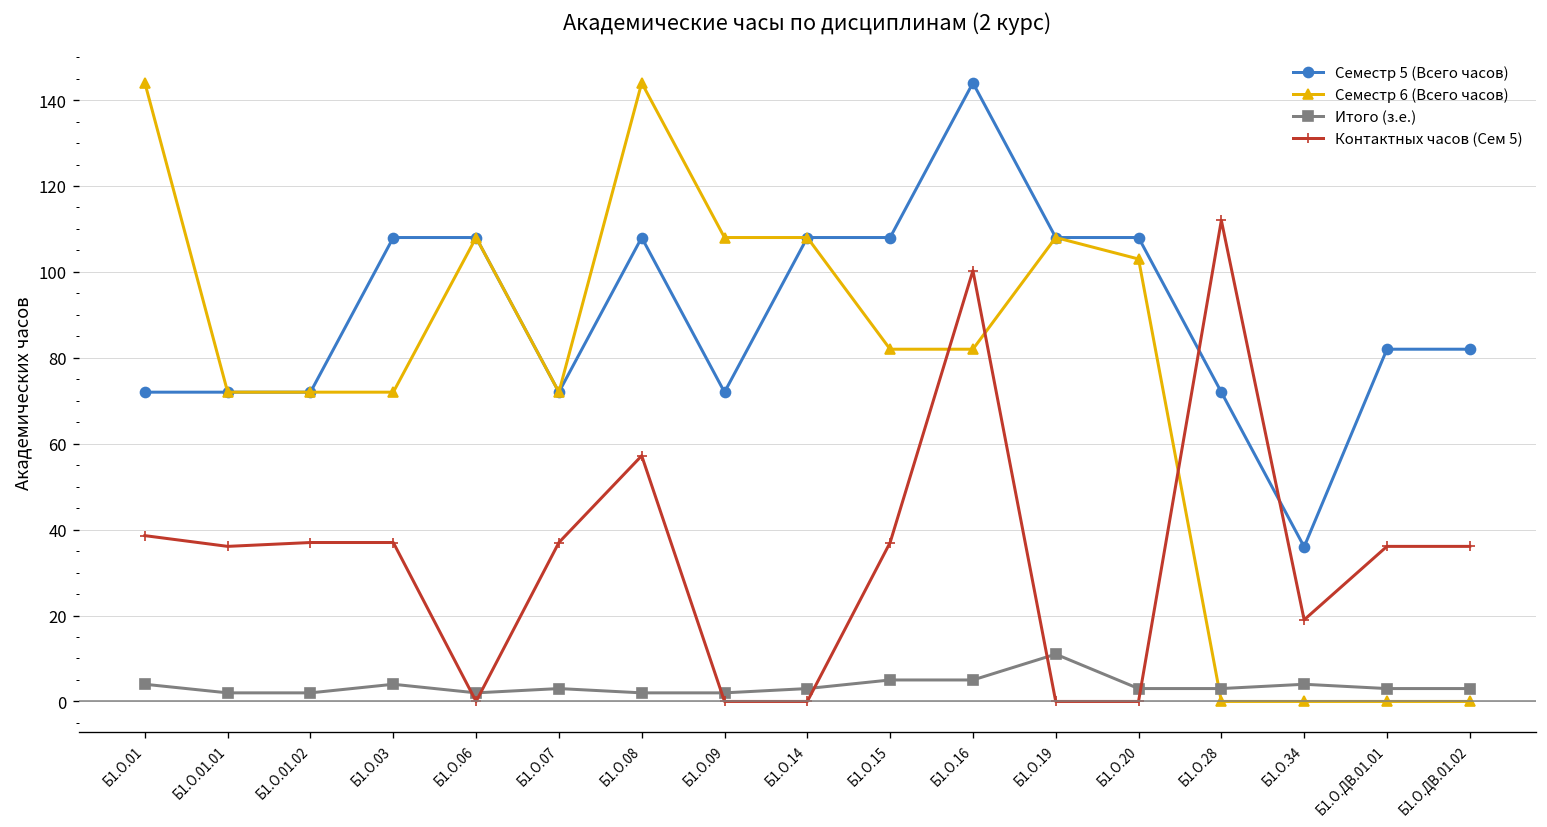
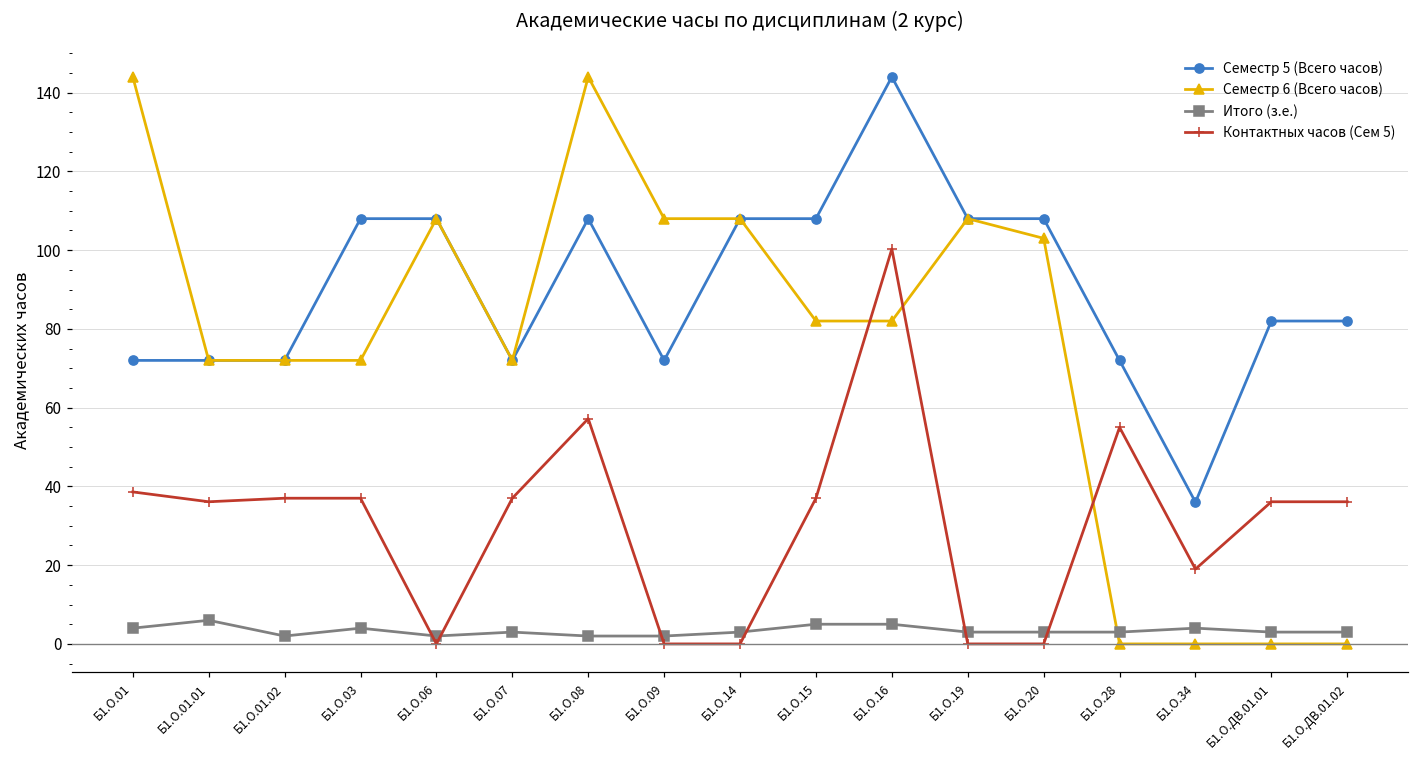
  {
    "Семестр 5 (Всего часов)": {
      "Б1.О.01": 72,
      "Б1.О.03": 108,
      "Б1.О.08": 108,
      "Б1.О.09": 72,
      "Б1.О.15": 108,
      "Б1.О.16": 144,
      "Б1.О.20": 108,
      "Б1.О.28": 72,
      "Б1.О.34": 36,
      "Б1.О.ДВ.01.01": 82,
      "Б1.О.ДВ.01.02": 82
    },
    "Семестр 6 (Всего часов)": {
      "Б1.О.01": 144,
      "Б1.О.03": 72,
      "Б1.О.08": 144,
      "Б1.О.09": 108,
      "Б1.О.15": 82,
      "Б1.О.16": 82,
      "Б1.О.20": 103,
      "Б1.О.28": 0,
      "Б1.О.34": 0,
      "Б1.О.ДВ.01.01": 0,
      "Б1.О.ДВ.01.02": 0
    },
    "Итого (з.е.)": {
      "Б1.О.01": 4,
-     "Б1.О.01.01": 2,
+     "Б1.О.01.01": 6,
      "Б1.О.01.02": 2,
      "Б1.О.03": 4,
      "Б1.О.06": 2,
      "Б1.О.07": 3,
      "Б1.О.08": 2,
      "Б1.О.09": 2,
      "Б1.О.14": 3,
      "Б1.О.15": 5,
      "Б1.О.16": 5,
-     "Б1.О.19": 11,
+     "Б1.О.19": 3,
      "Б1.О.20": 3,
      "Б1.О.28": 3,
      "Б1.О.34": 4,
      "Б1.О.ДВ.01.01": 3,
      "Б1.О.ДВ.01.02": 3
    },
    "Контактных часов (Сем 5)": {
      "Б1.О.01": 39,
      "Б1.О.01.01": 36,
      "Б1.О.01.02": 37,
      "Б1.О.03": 37,
      "Б1.О.06": 0,
      "Б1.О.07": 37,
      "Б1.О.08": 57,
      "Б1.О.09": 0,
      "Б1.О.14": 0,
      "Б1.О.15": 37,
      "Б1.О.16": 100,
      "Б1.О.19": 0,
      "Б1.О.20": 0,
-     "Б1.О.28": 112,
+     "Б1.О.28": 55,
      "Б1.О.34": 19,
      "Б1.О.ДВ.01.01": 36,
      "Б1.О.ДВ.01.02": 36
    }
  }
